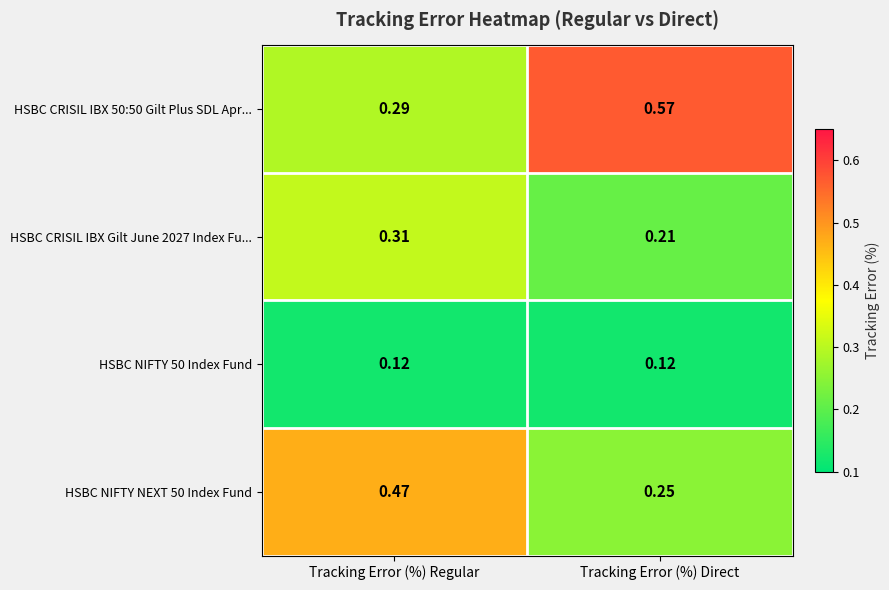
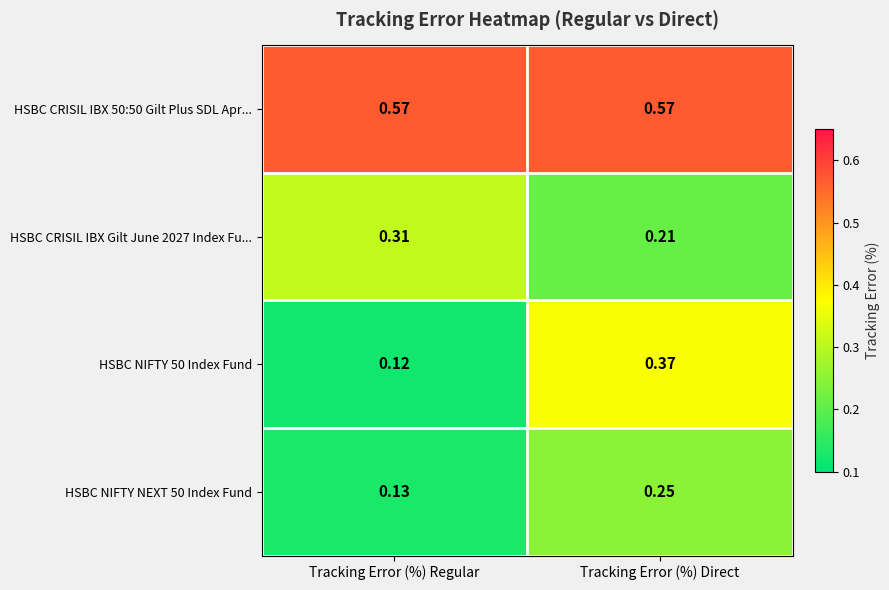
  {
    "HSBC CRISIL IBX 50:50 Gilt Plus SDL Apr...": {
-     "Tracking Error (%) Regular": 0.29,
+     "Tracking Error (%) Regular": 0.57,
      "Tracking Error (%) Direct": 0.57
    },
    "HSBC CRISIL IBX Gilt June 2027 Index Fu...": {
      "Tracking Error (%) Regular": 0.31,
      "Tracking Error (%) Direct": 0.21
    },
    "HSBC NIFTY 50 Index Fund": {
      "Tracking Error (%) Regular": 0.12,
-     "Tracking Error (%) Direct": 0.12
+     "Tracking Error (%) Direct": 0.37
    },
    "HSBC NIFTY NEXT 50 Index Fund": {
-     "Tracking Error (%) Regular": 0.47,
+     "Tracking Error (%) Regular": 0.13,
      "Tracking Error (%) Direct": 0.25
    }
  }
